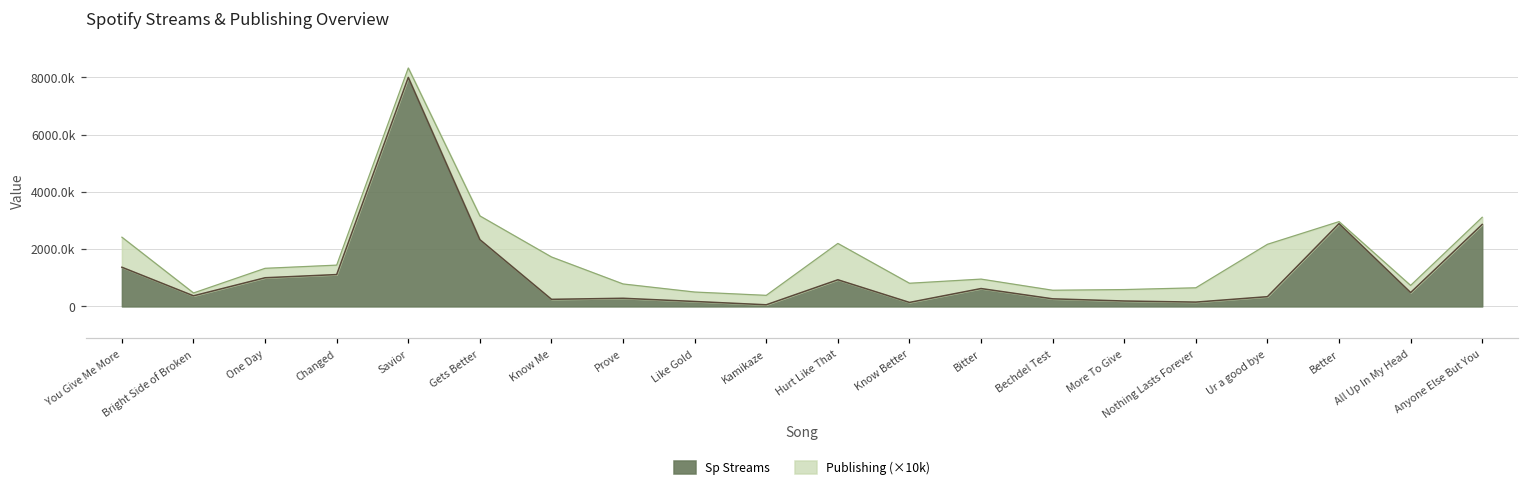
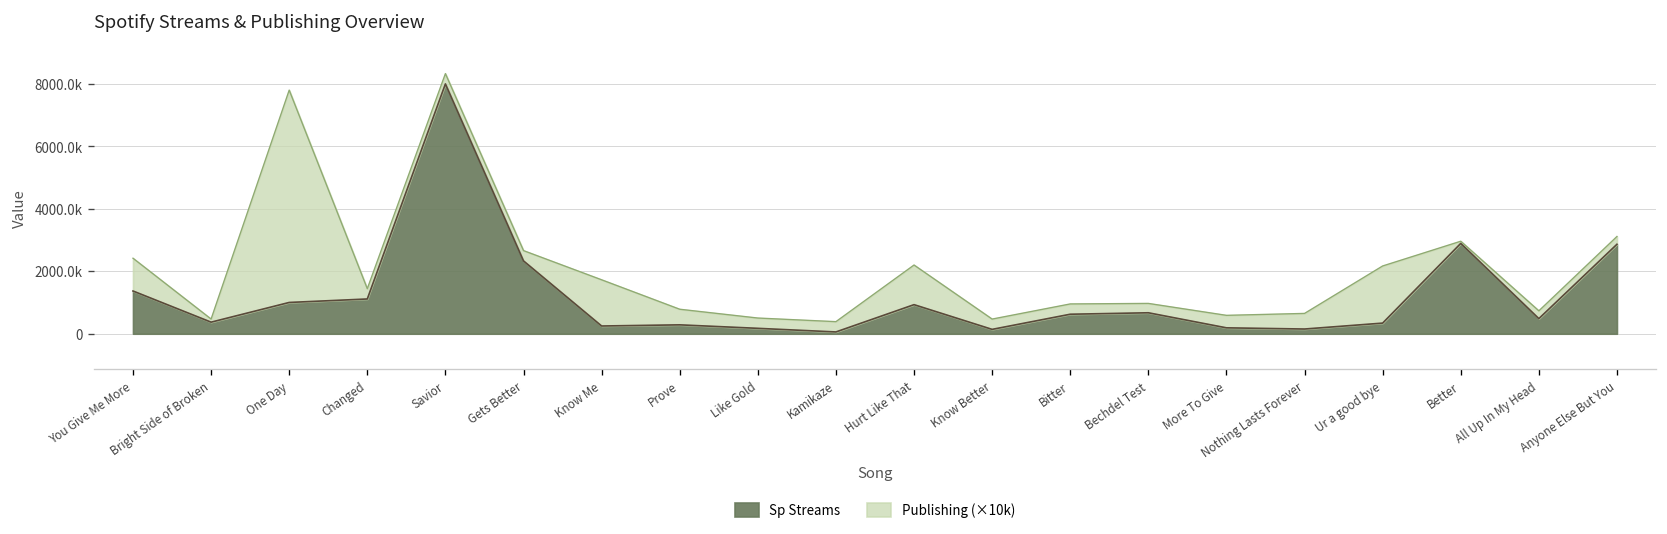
  {
    "Sp Streams": {
      "You Give Me More": 1400000,
      "Bright Side of Broken": 400000,
      "One Day": 1000000,
      "Changed": 1100000,
      "Savior": 8000000,
      "Gets Better": 2300000,
      "Know Me": 200000,
      "Prove": 300000,
      "Like Gold": 200000,
      "Kamikaze": 100000,
      "Hurt Like That": 900000,
      "Know Better": 100000,
      "Bitter": 600000,
-     "Bechdel Test": 300000,
+     "Bechdel Test": 700000,
      "More To Give": 200000,
      "Nothing Lasts Forever": 200000,
      "Ur a good bye": 300000,
      "All Up In My Head": 500000,
      "Anyone Else But You": 2900000
    },
    "Publishing (×10k)": {
      "You Give Me More": 1100000,
      "Bright Side of Broken": 100000,
-     "One Day": 300000,
+     "One Day": 6800000,
      "Changed": 300000,
      "Savior": 300000,
-     "Gets Better": 800000,
+     "Gets Better": 300000,
      "Know Me": 1500000,
      "Prove": 500000,
      "Like Gold": 300000,
      "Kamikaze": 300000,
      "Hurt Like That": 1300000,
-     "Know Better": 700000,
+     "Know Better": 300000,
      "Bitter": 300000,
      "Bechdel Test": 300000,
      "More To Give": 400000,
      "Nothing Lasts Forever": 500000,
      "Ur a good bye": 1800000,
      "All Up In My Head": 300000,
      "Anyone Else But You": 300000
    }
  }
